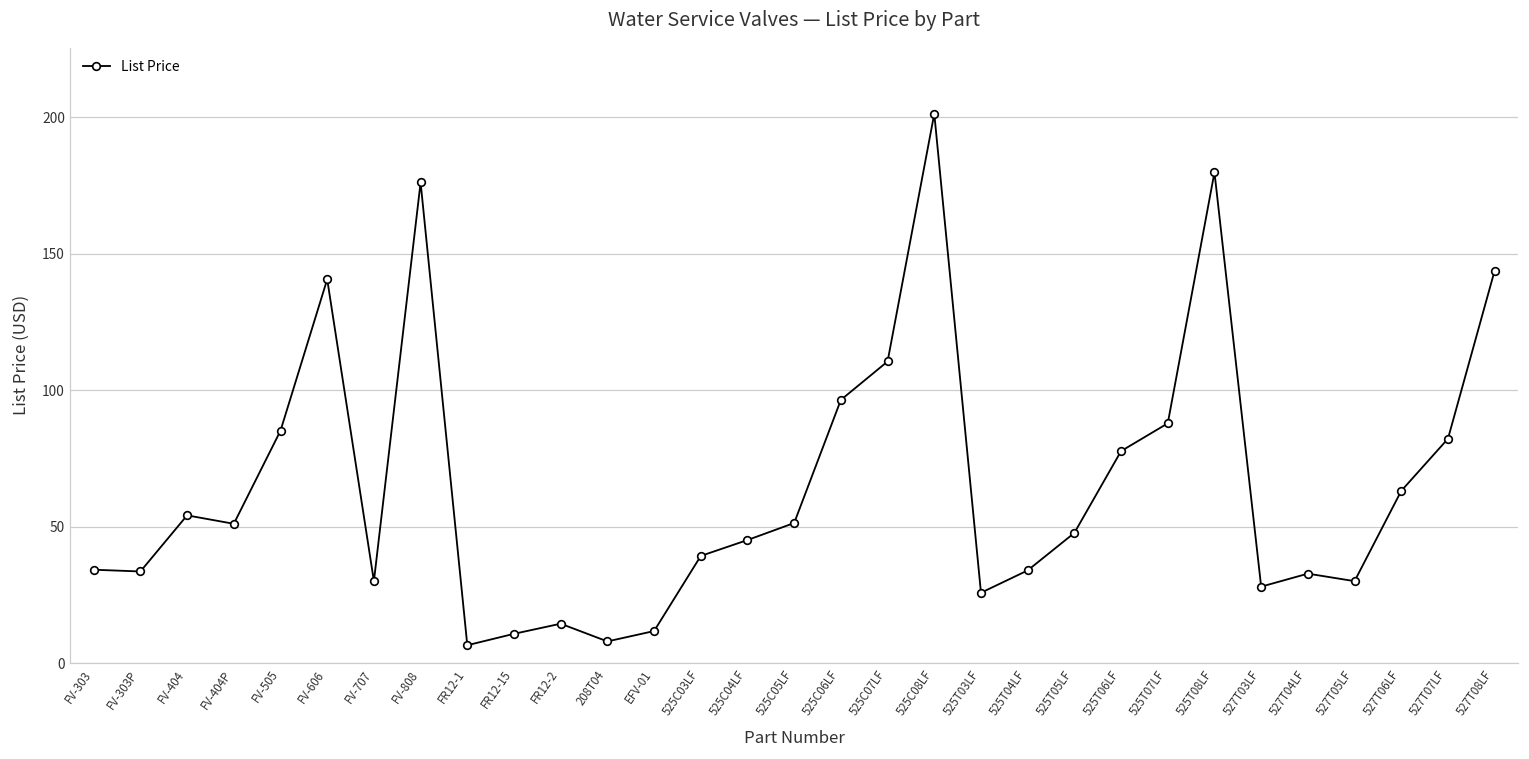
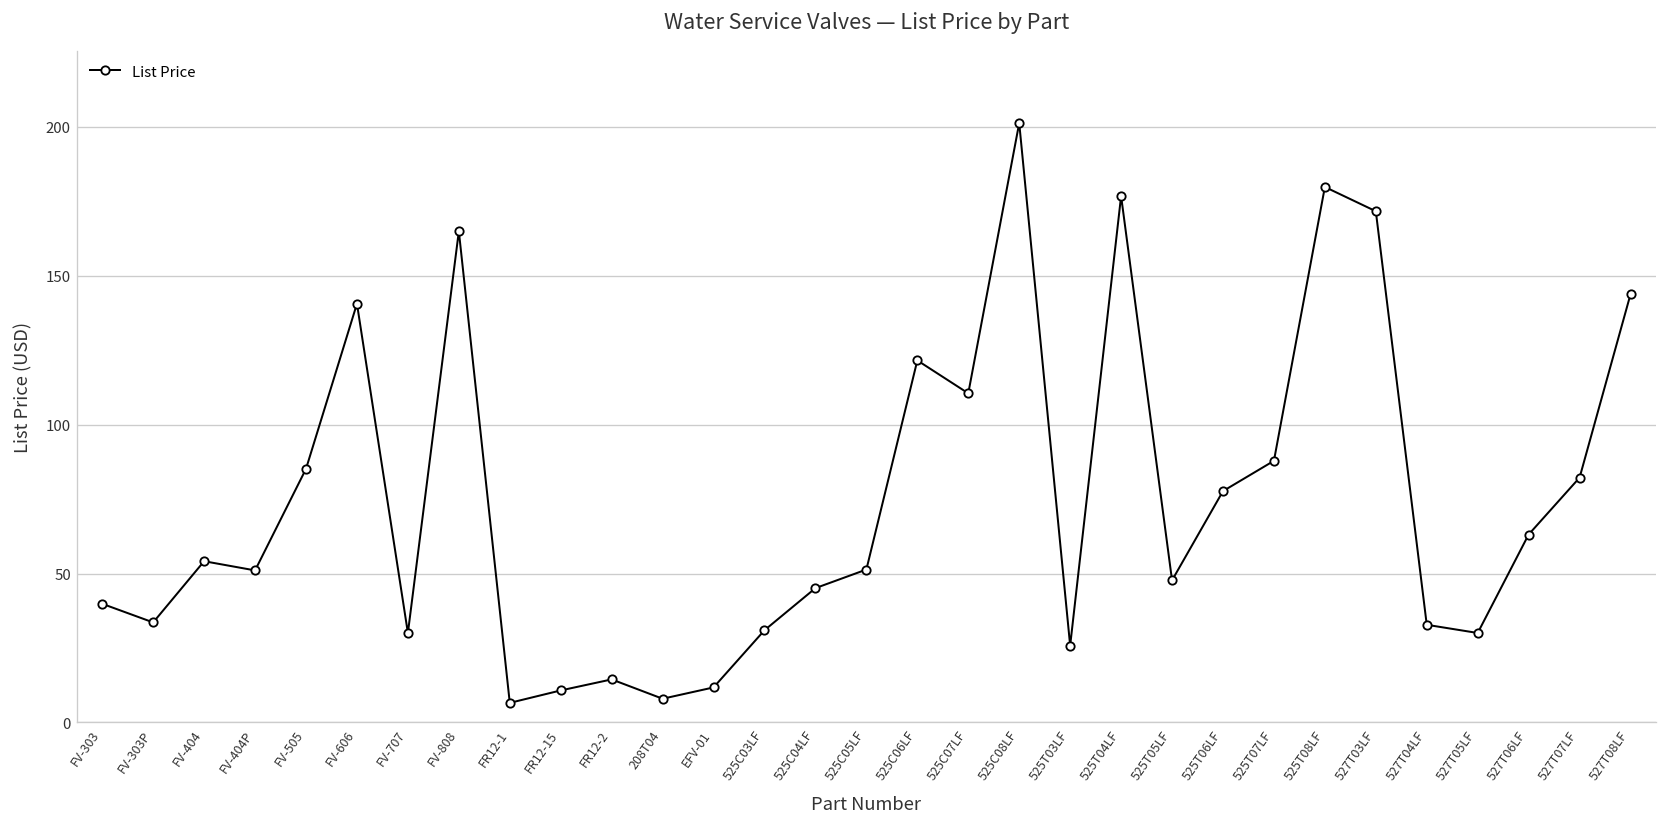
  {
-   "FV-303": 34,
+   "FV-303": 40,
    "FV-303P": 34,
    "FV-404": 54,
    "FV-404P": 51,
    "FV-505": 85,
    "FV-606": 141,
    "FV-707": 30,
-   "FV-808": 176,
+   "FV-808": 165,
    "FR12-1": 7,
    "FR12-15": 11,
    "FR12-2": 14,
    "208T04": 8,
    "EFV-01": 12,
-   "525C03LF": 39,
+   "525C03LF": 31,
    "525C04LF": 45,
    "525C05LF": 51,
-   "525C06LF": 96,
+   "525C06LF": 122,
    "525C07LF": 111,
    "525C08LF": 201,
    "525T03LF": 26,
-   "525T04LF": 34,
+   "525T04LF": 177,
    "525T05LF": 48,
    "525T06LF": 78,
    "525T07LF": 88,
    "525T08LF": 180,
-   "527T03LF": 28,
+   "527T03LF": 172,
    "527T04LF": 33,
    "527T05LF": 30,
    "527T06LF": 63,
    "527T07LF": 82,
    "527T08LF": 144
  }
